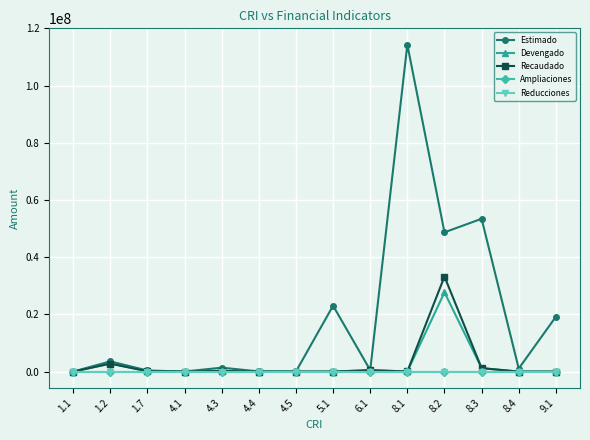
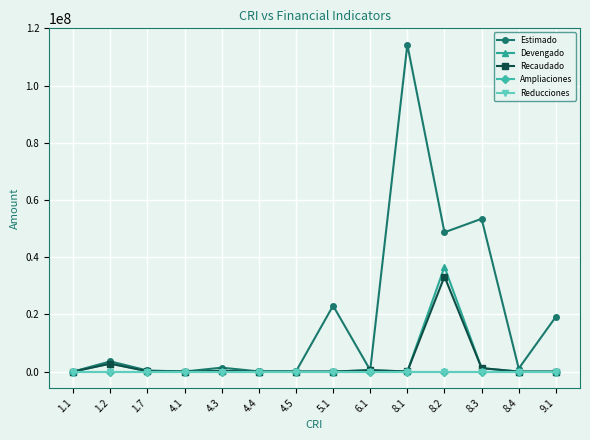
  {
    "Devengado": {
-     "8.2": 28000000
+     "8.2": 37000000
    },
    "Reducciones": {
      "1.2": 0,
      "8.2": 0,
      "8.3": 0
    }
  }
